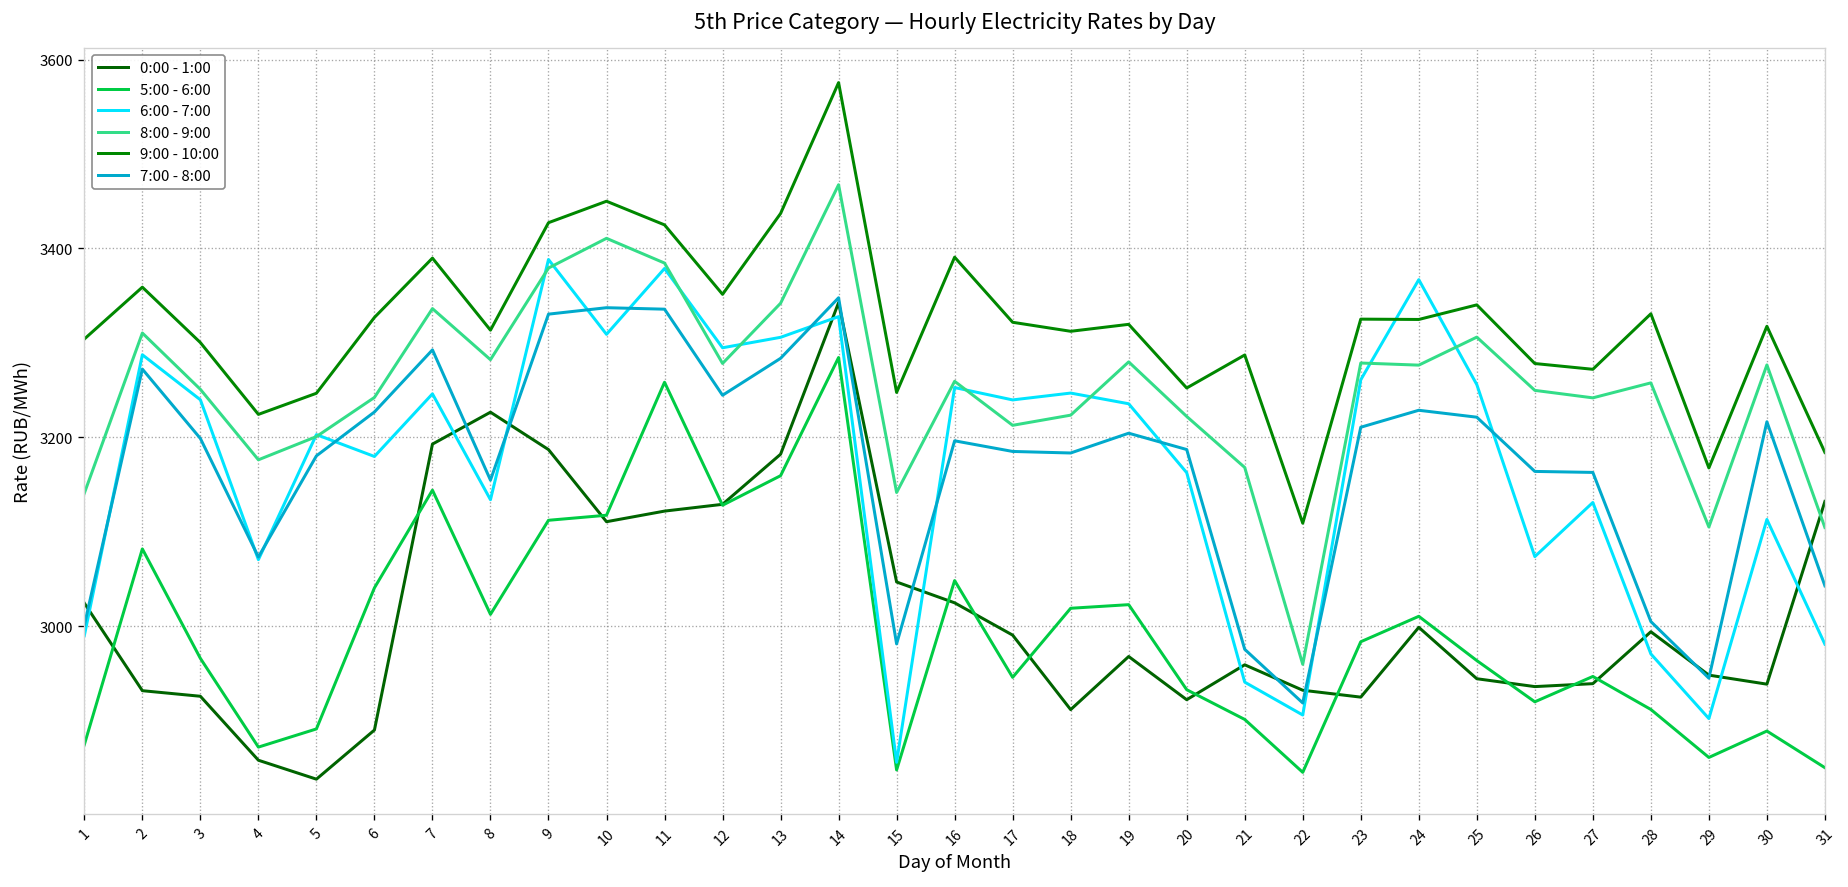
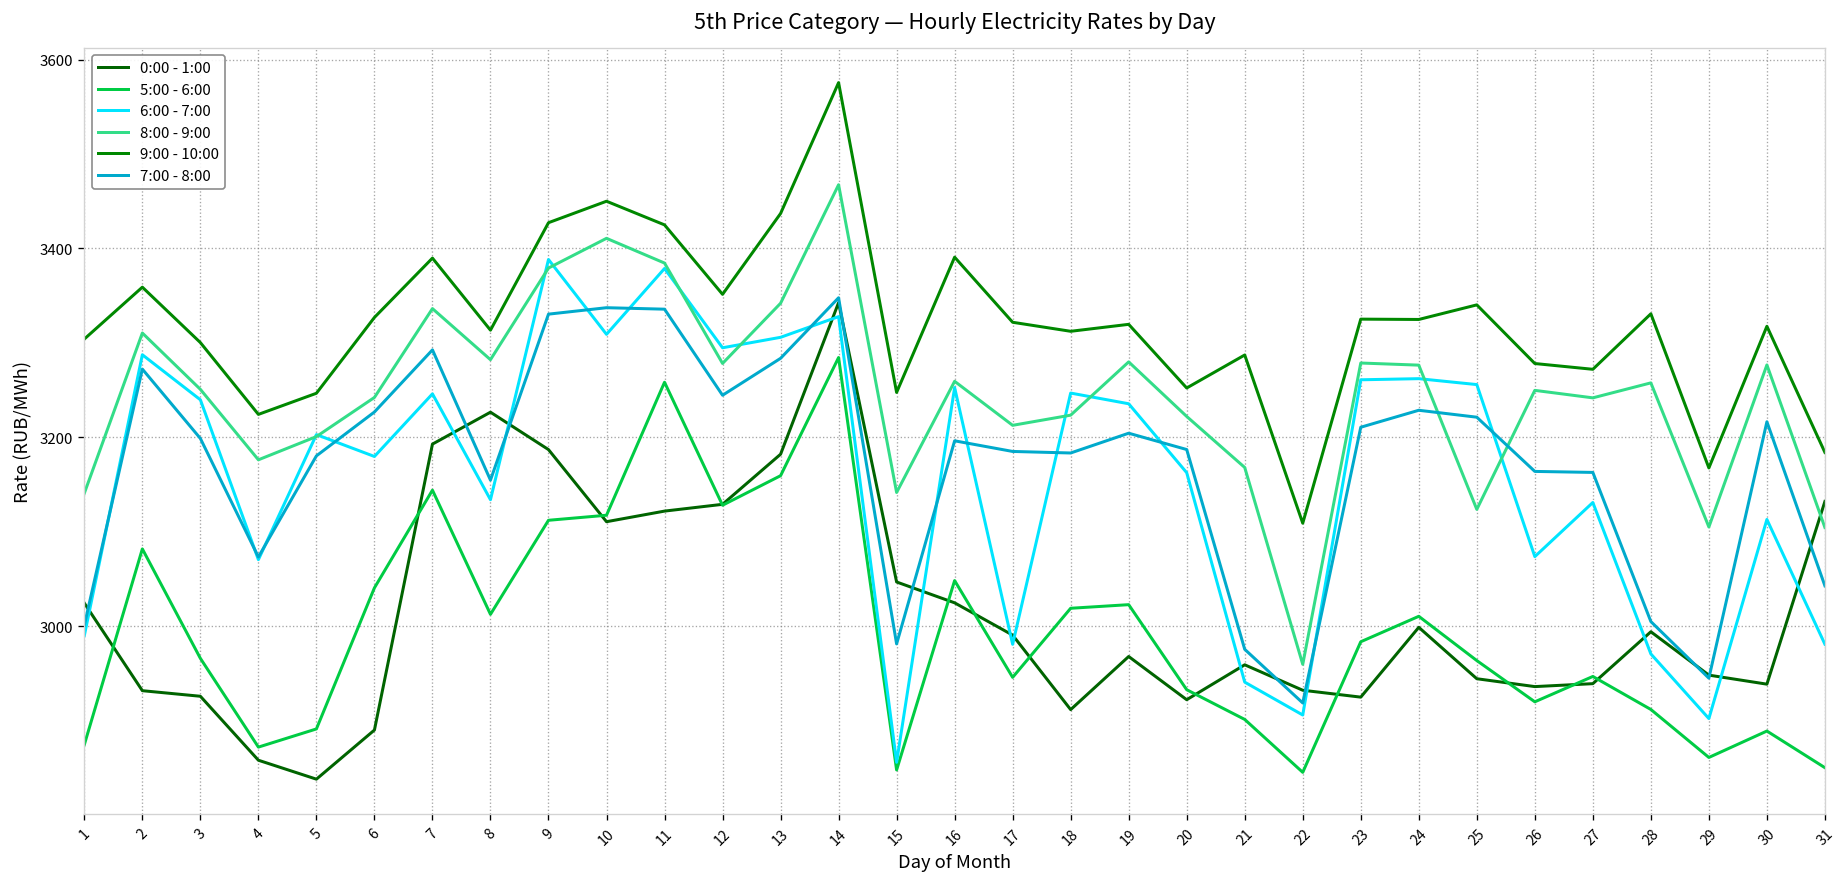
  {
    "5:00 - 6:00": {
      "1": 2870,
      "2": 3080,
      "3": 2970,
      "4": 2870,
      "5": 2890,
      "6": 3040,
      "7": 3140,
      "8": 3010,
      "9": 3110,
      "10": 3120,
      "11": 3260,
      "13": 3160,
      "14": 3280,
      "15": 2850,
      "16": 3050,
      "17": 2950,
      "18": 3020,
      "19": 3020,
      "20": 2930,
      "21": 2900,
      "22": 2850,
      "23": 2980,
      "24": 3010,
      "25": 2960,
      "26": 2920,
      "27": 2950,
      "28": 2910,
      "29": 2860,
      "30": 2890,
      "31": 2850
    },
    "6:00 - 7:00": {
      "1": 2990,
      "2": 3290,
      "3": 3240,
      "6": 3180,
      "7": 3250,
      "8": 3130,
      "9": 3390,
      "10": 3310,
      "11": 3380,
      "12": 3290,
      "13": 3310,
      "14": 3330,
      "15": 2860,
      "16": 3250,
-     "17": 3240,
+     "17": 2980,
      "18": 3250,
      "19": 3240,
      "20": 3160,
      "21": 2940,
      "22": 2910,
      "23": 3260,
-     "24": 3370,
+     "24": 3260,
      "25": 3260,
      "26": 3070,
      "27": 3130,
      "28": 2970,
      "29": 2900,
      "30": 3110,
      "31": 2980
    },
    "8:00 - 9:00": {
      "1": 3140,
      "2": 3310,
      "3": 3250,
      "4": 3180,
      "6": 3240,
      "7": 3340,
      "8": 3280,
      "9": 3380,
      "10": 3410,
      "11": 3380,
      "12": 3280,
      "13": 3340,
      "14": 3470,
      "15": 3140,
      "16": 3260,
      "17": 3210,
      "18": 3220,
      "19": 3280,
      "20": 3220,
      "21": 3170,
      "22": 2960,
      "23": 3280,
      "24": 3280,
-     "25": 3310,
+     "25": 3120,
      "26": 3250,
      "27": 3240,
      "28": 3260,
      "29": 3100,
      "30": 3280,
      "31": 3100
    },
    "7:00 - 8:00": {
      "1": 3000,
      "2": 3270,
      "3": 3200,
      "5": 3180,
      "6": 3230,
      "7": 3290,
      "8": 3150,
      "9": 3330,
      "10": 3340,
      "11": 3340,
      "12": 3240,
      "13": 3280,
      "14": 3350,
      "15": 2980,
      "16": 3200,
      "17": 3180,
      "18": 3180,
      "19": 3200,
      "20": 3190,
      "21": 2980,
      "22": 2920,
      "23": 3210,
      "24": 3230,
      "25": 3220,
      "26": 3160,
      "27": 3160,
      "28": 3000,
      "29": 2940,
      "30": 3220,
      "31": 3040
    }
  }
